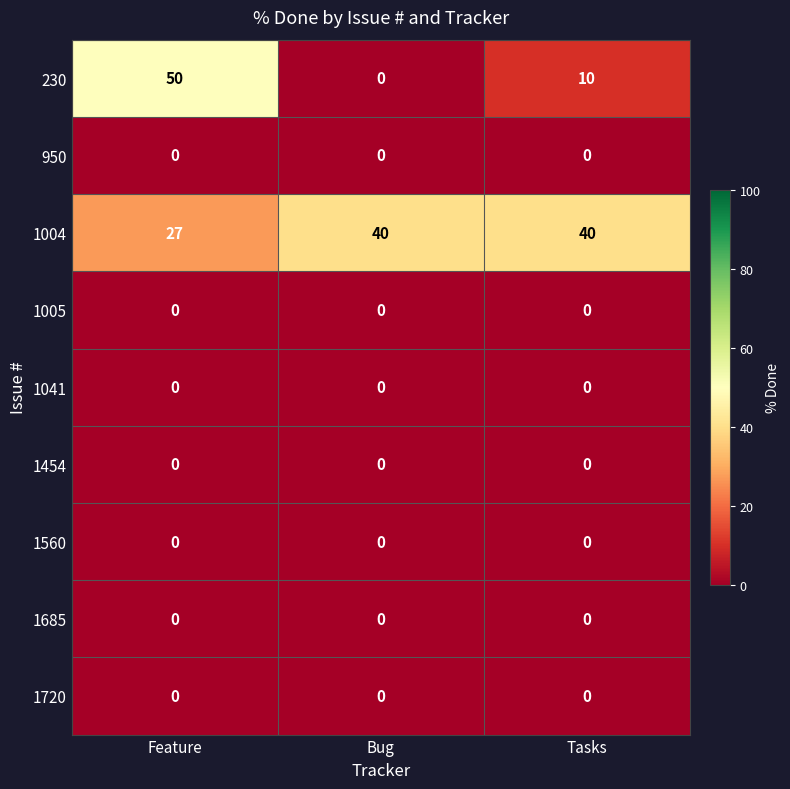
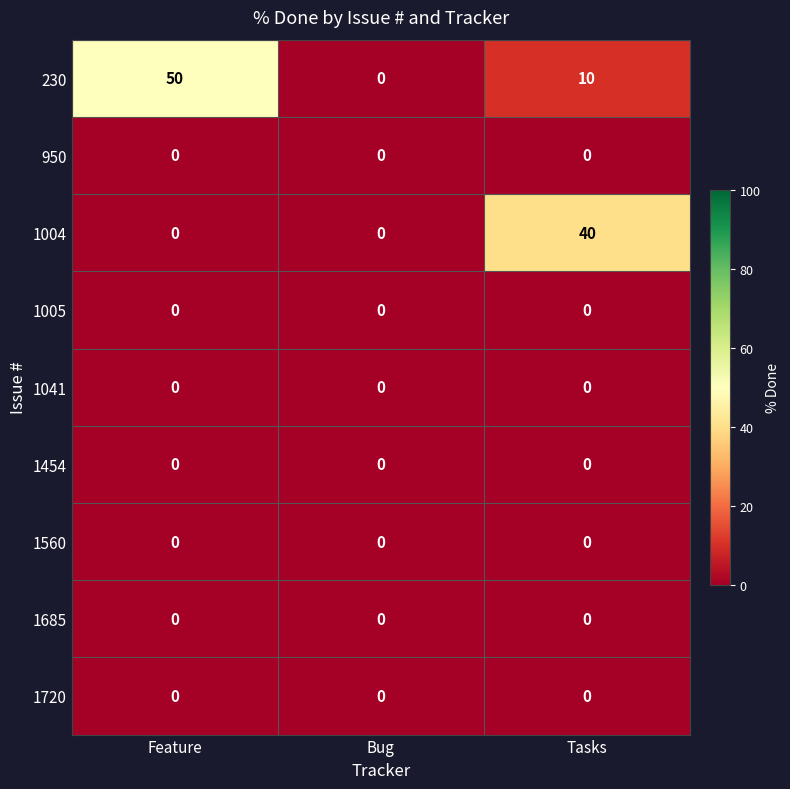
  {
    "230": {
      "Feature": 50,
      "Bug": 0,
      "Tasks": 10
    },
    "950": {
      "Feature": 0,
      "Bug": 0,
      "Tasks": 0
    },
    "1004": {
-     "Feature": 27,
-     "Bug": 40,
+     "Feature": 0,
+     "Bug": 0,
      "Tasks": 40
    },
    "1005": {
      "Feature": 0,
      "Bug": 0,
      "Tasks": 0
    },
    "1041": {
      "Feature": 0,
      "Bug": 0,
      "Tasks": 0
    },
    "1454": {
      "Feature": 0,
      "Bug": 0,
      "Tasks": 0
    },
    "1560": {
      "Feature": 0,
      "Bug": 0,
      "Tasks": 0
    },
    "1685": {
      "Feature": 0,
      "Bug": 0,
      "Tasks": 0
    },
    "1720": {
      "Feature": 0,
      "Bug": 0,
      "Tasks": 0
    }
  }
